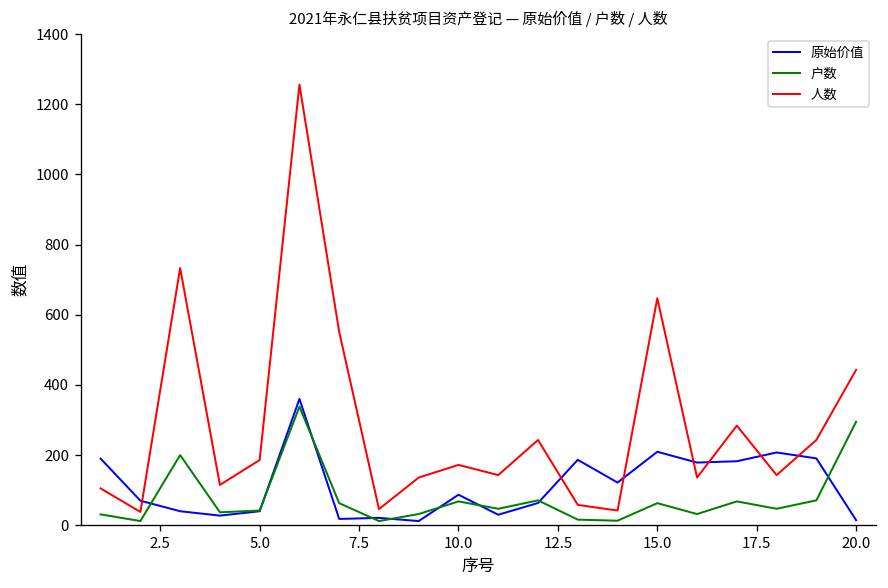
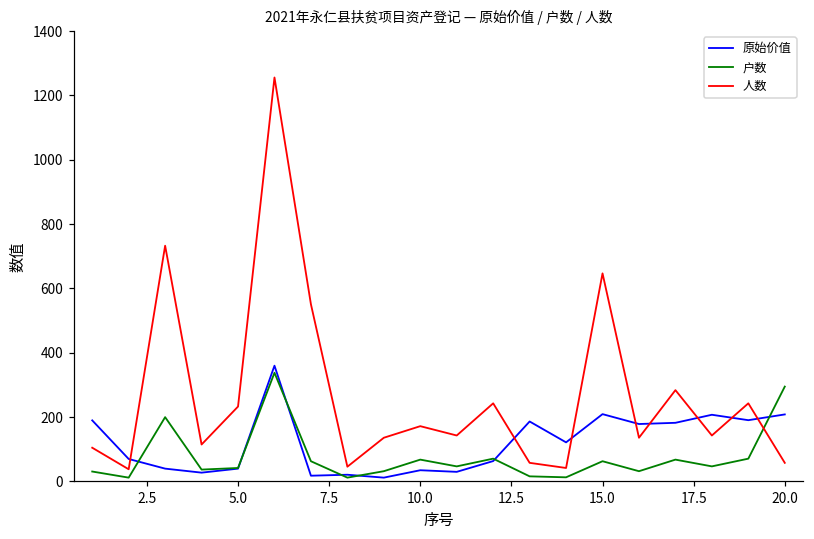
  {
    "原始价值": {
-     "10.0": 90,
+     "10.0": 40,
      "15.0": 210,
-     "20.0": 10
+     "20.0": 210
    },
    "户数": {
      "10.0": 70,
      "15.0": 60,
      "20.0": 300
    },
    "人数": {
-     "5.0": 190,
+     "5.0": 230,
      "10.0": 170,
      "15.0": 650,
-     "20.0": 440
+     "20.0": 60
    }
  }
